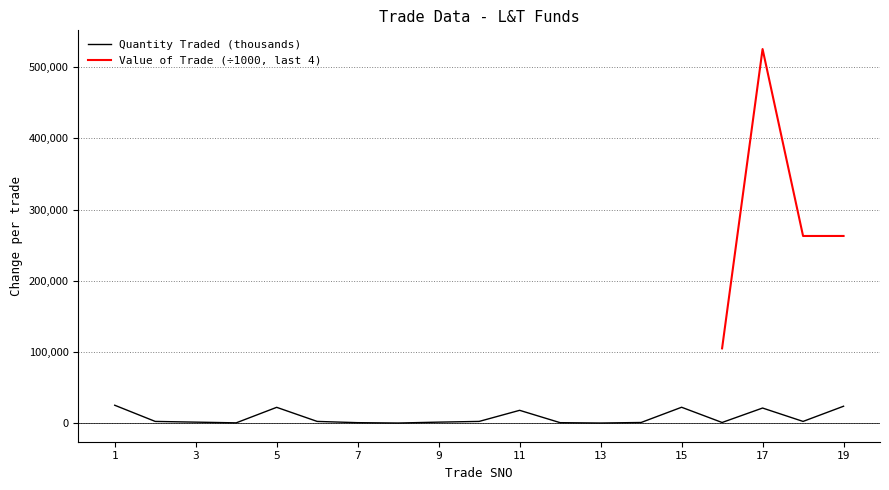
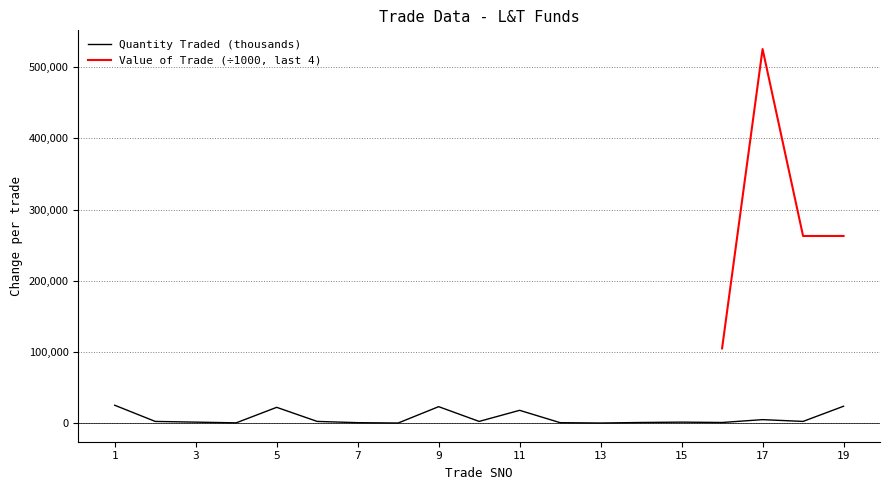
  {
    "Quantity Traded (thousands)": {
      "1": "30,000",
      "3": "0",
      "5": "20,000",
      "7": "0",
-     "9": "0",
+     "9": "20,000",
      "11": "20,000",
      "13": "0",
-     "15": "20,000",
-     "17": "20,000",
+     "15": "0",
+     "17": "10,000",
      "19": "20,000"
    },
    "Value of Trade (÷1000, last 4)": {
      "19": "260,000"
    }
  }
